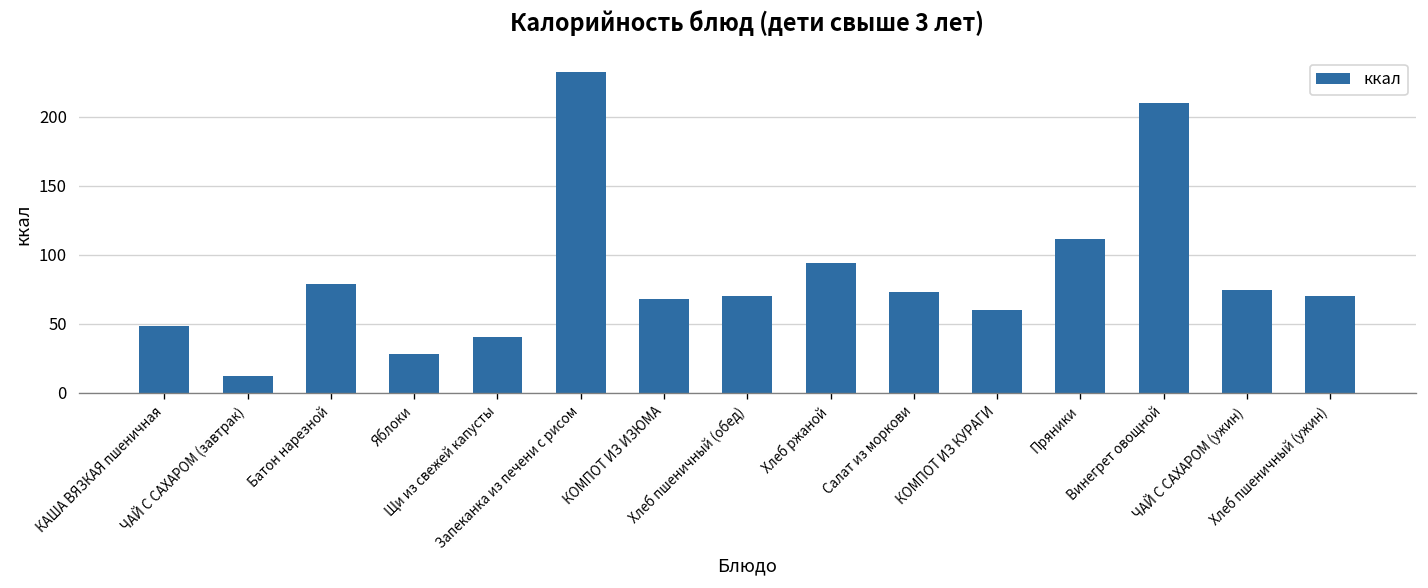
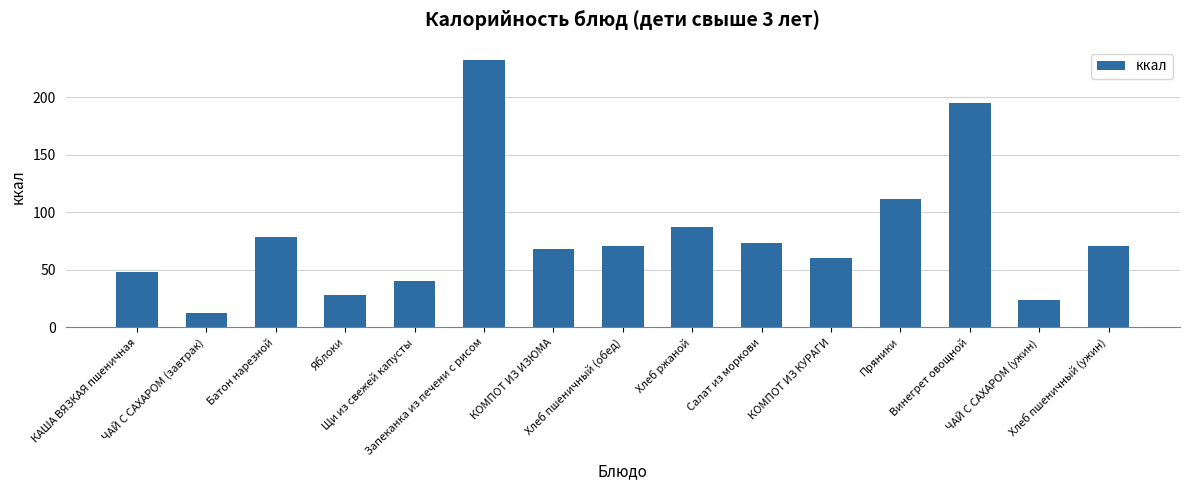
  {
    "КАША ВЯЗКАЯ пшеничная": 48,
    "ЧАЙ С САХАРОМ (завтрак)": 12,
    "Батон нарезной": 79,
    "Яблоки": 28,
    "Щи из свежей капусты": 40,
    "Запеканка из печени с рисом": 232,
    "КОМПОТ ИЗ ИЗЮМА": 68,
    "Хлеб пшеничный (обед)": 71,
-   "Хлеб ржаной": 94,
+   "Хлеб ржаной": 87,
    "Салат из моркови": 73,
    "КОМПОТ ИЗ КУРАГИ": 60,
    "Пряники": 111,
-   "Винегрет овощной": 210,
-   "ЧАЙ С САХАРОМ (ужин)": 74,
+   "Винегрет овощной": 195,
+   "ЧАЙ С САХАРОМ (ужин)": 24,
    "Хлеб пшеничный (ужин)": 71
  }
